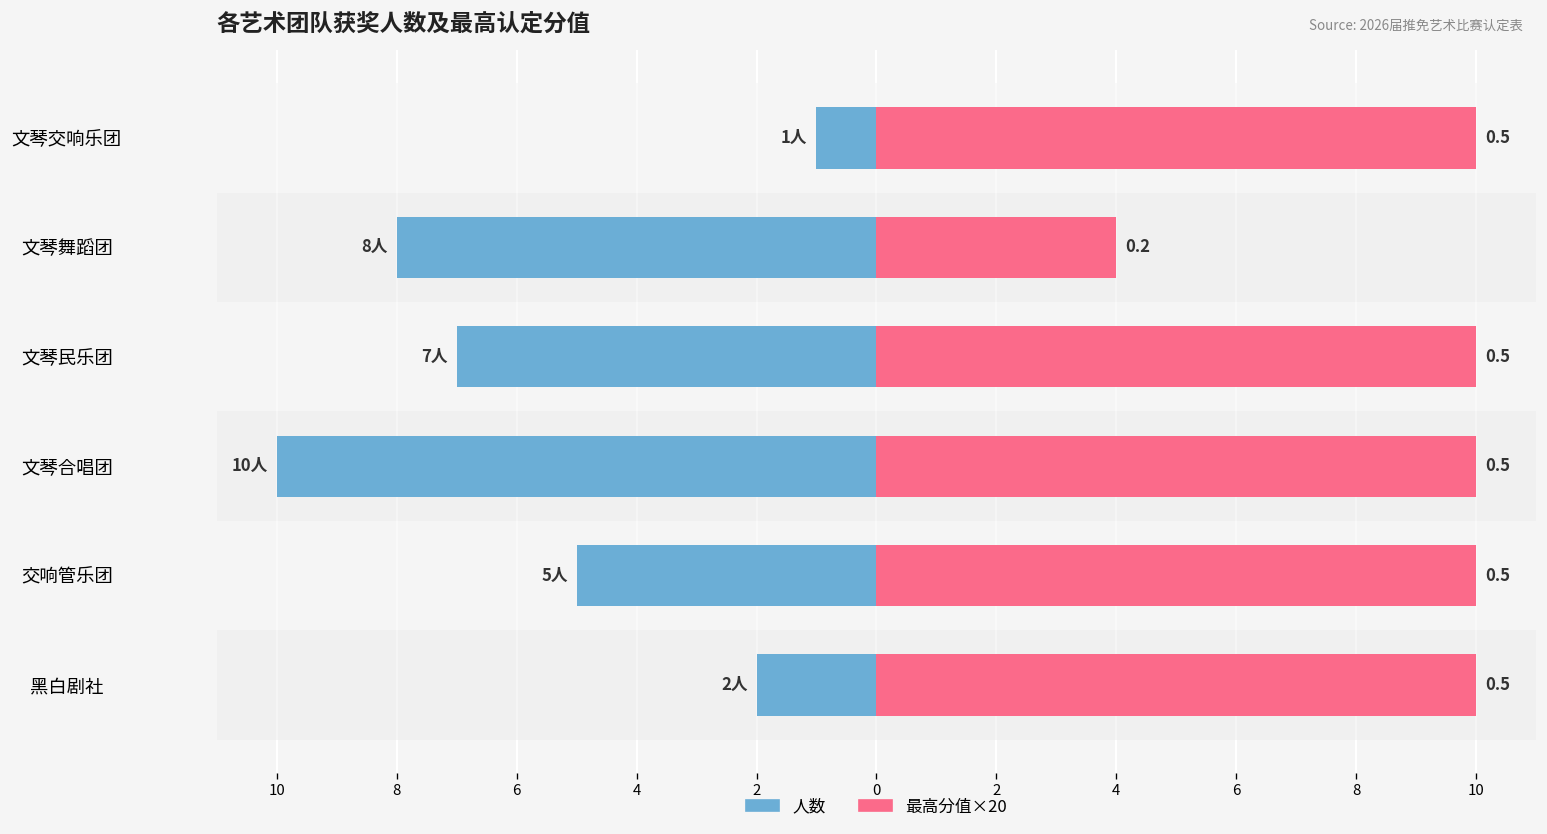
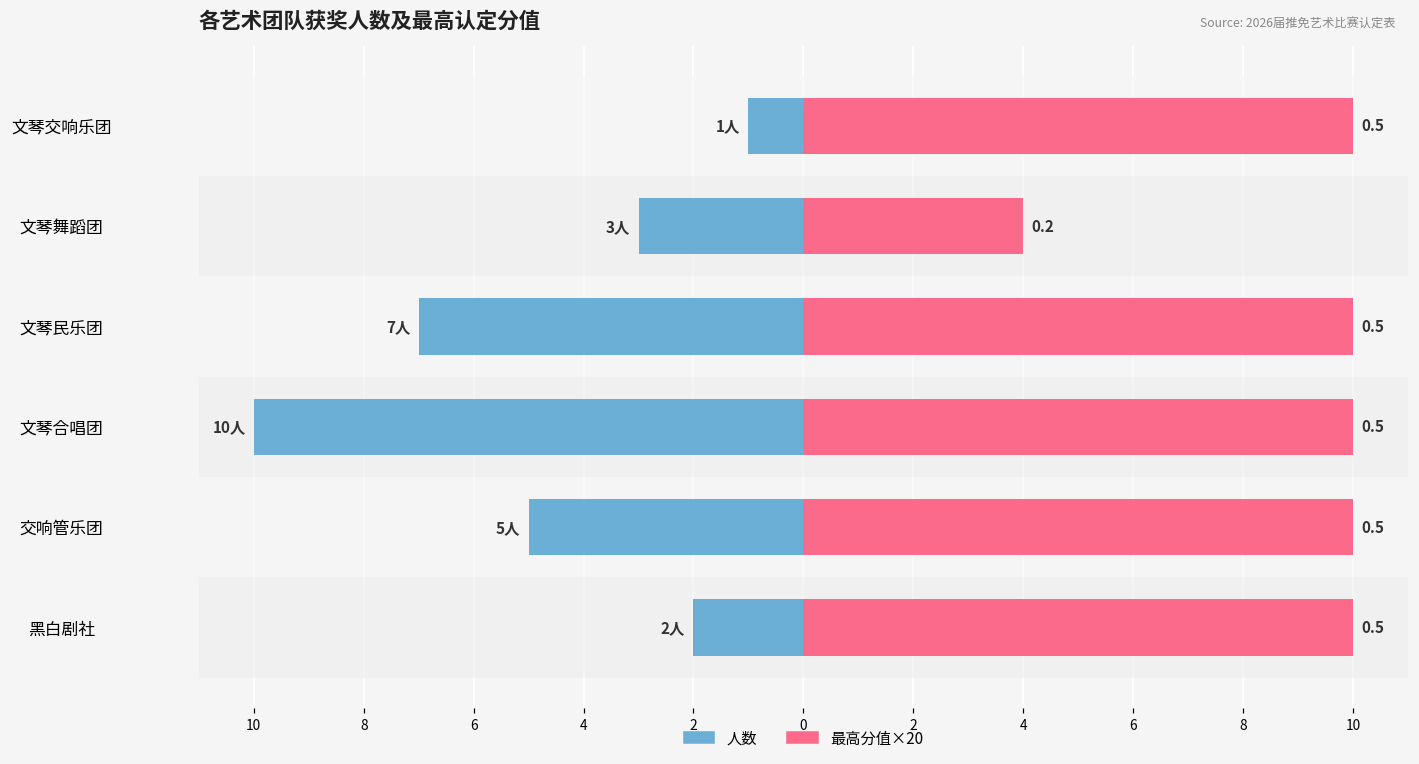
  {
    "人数": {
-     "文琴舞蹈团": "8人"
+     "文琴舞蹈团": "3人"
    }
  }
